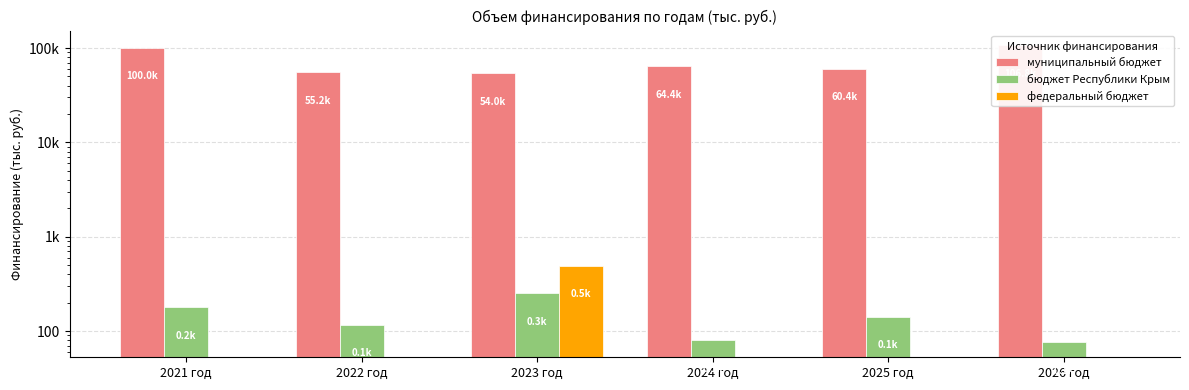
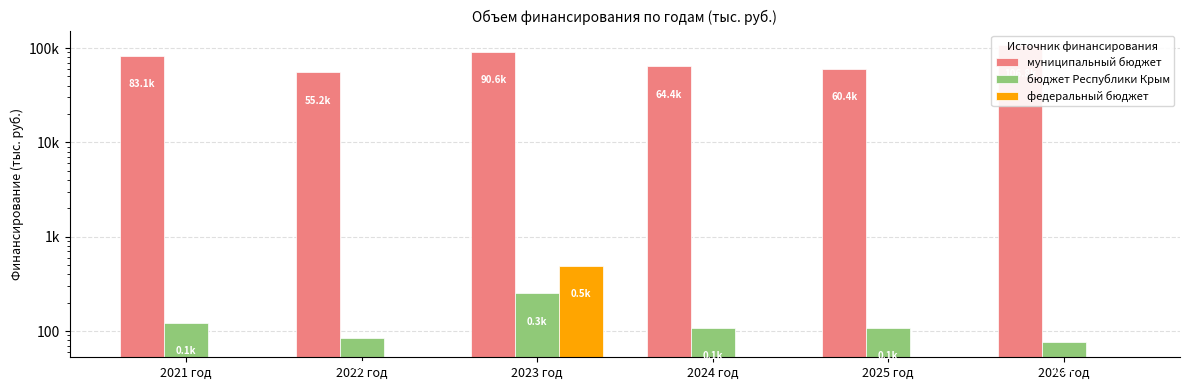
  {
    "муниципальный бюджет": {
-     "2021 год": "100.0k",
+     "2021 год": "83.1k",
      "2022 год": "55.2k",
-     "2023 год": "54.0k",
+     "2023 год": "90.6k",
      "2024 год": "64.4k",
      "2025 год": "60.4k"
    },
    "бюджет Республики Крым": {
-     "2021 год": "0.2k",
-     "2022 год": "120",
+     "2021 год": "0.1k",
+     "2022 год": "80",
      "2023 год": "0.3k",
-     "2024 год": "80",
-     "2025 год": "140"
+     "2024 год": "110",
+     "2025 год": "110"
    },
    "федеральный бюджет": {
      "2023 год": "0.5k"
    }
  }
